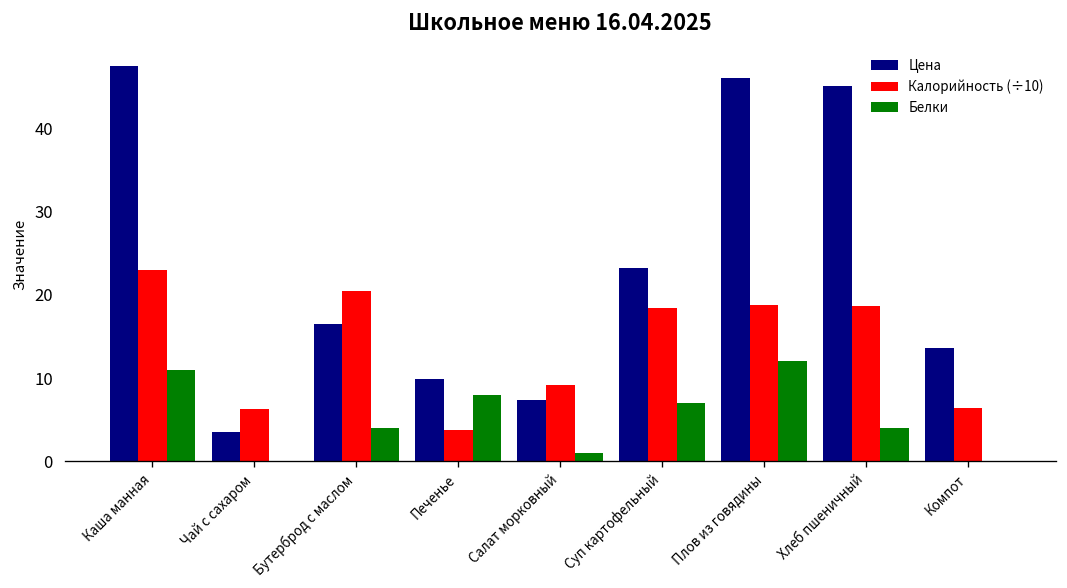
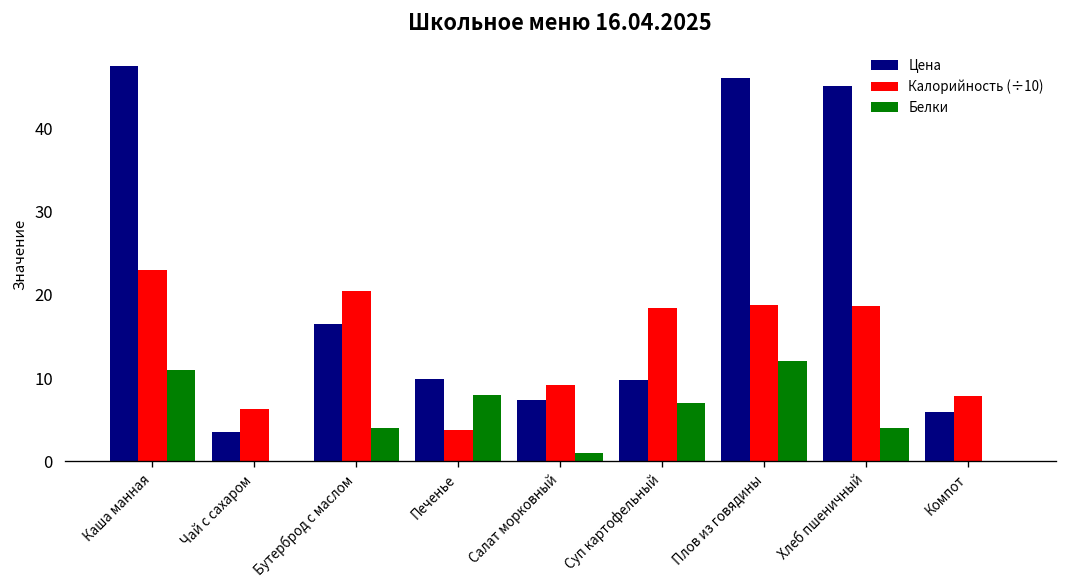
  {
    "Цена": {
      "Каша манная": 47,
      "Чай с сахаром": 3,
      "Бутерброд с маслом": 17,
      "Печенье": 10,
      "Салат морковный": 7,
-     "Суп картофельный": 23,
+     "Суп картофельный": 10,
      "Плов из говядины": 46,
      "Хлеб пшеничный": 45,
-     "Компот": 14
+     "Компот": 6
    },
    "Калорийность (÷10)": {
      "Каша манная": 23,
      "Чай с сахаром": 6,
      "Бутерброд с маслом": 20,
      "Печенье": 4,
      "Салат морковный": 9,
      "Суп картофельный": 18,
      "Плов из говядины": 19,
      "Хлеб пшеничный": 19,
-     "Компот": 6
+     "Компот": 8
    },
    "Белки": {
      "Каша манная": 11,
      "Чай с сахаром": 0,
      "Бутерброд с маслом": 4,
      "Печенье": 8,
      "Салат морковный": 1,
      "Суп картофельный": 7,
      "Плов из говядины": 12,
      "Хлеб пшеничный": 4,
      "Компот": 0
    }
  }
